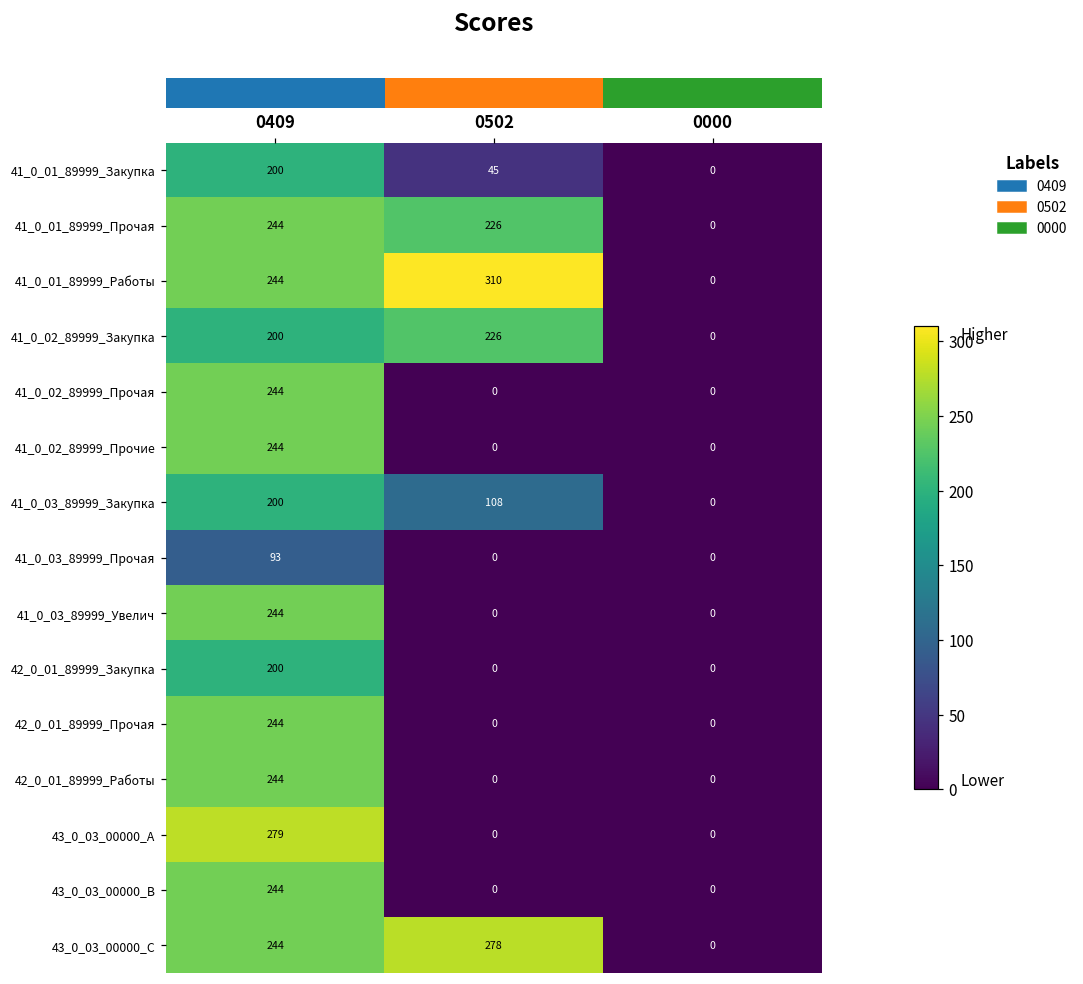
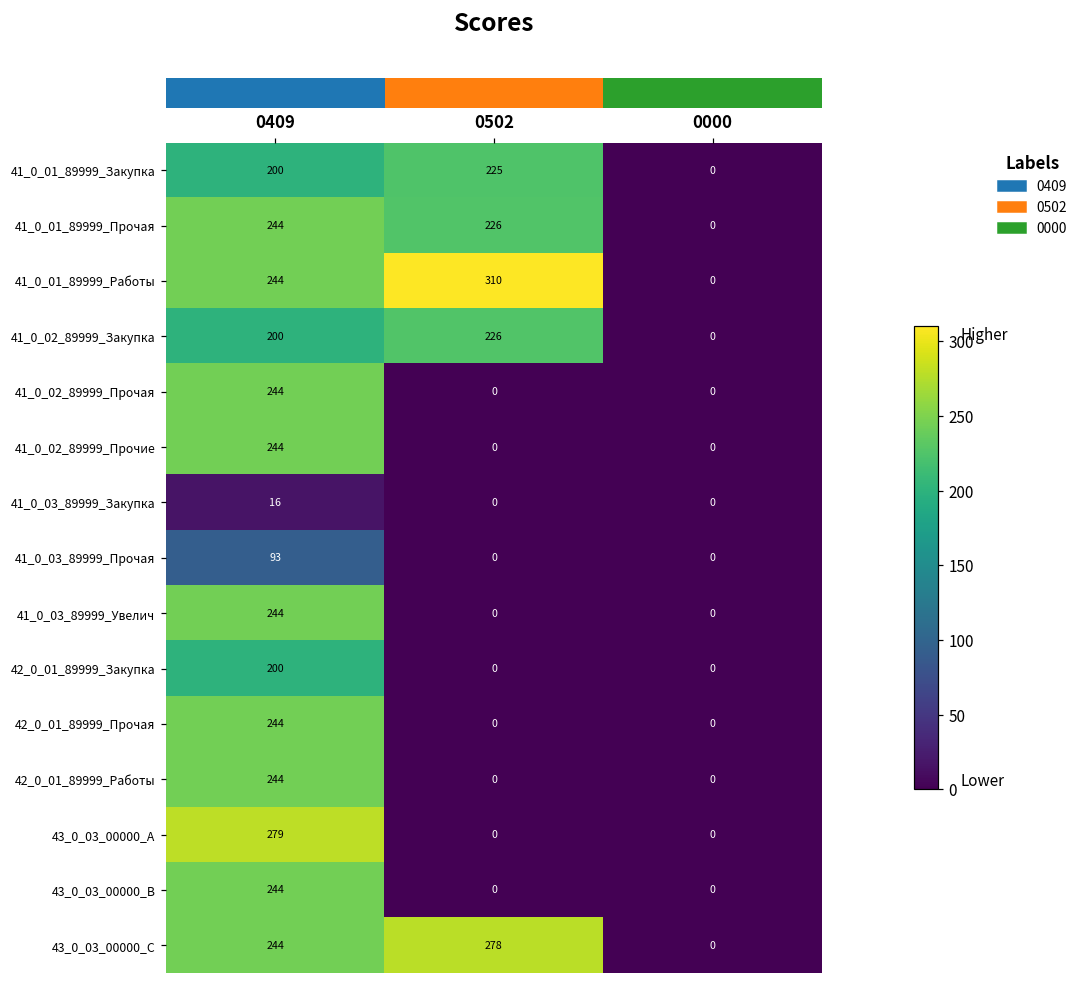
  {
    "41_0_01_89999_Закупка": {
      "0409": 200,
-     "0502": 45,
+     "0502": 225,
      "0000": 0
    },
    "41_0_01_89999_Прочая": {
      "0409": 244,
      "0502": 226,
      "0000": 0
    },
    "41_0_01_89999_Работы": {
      "0409": 244,
      "0502": 310,
      "0000": 0
    },
    "41_0_02_89999_Закупка": {
      "0409": 200,
      "0502": 226,
      "0000": 0
    },
    "41_0_02_89999_Прочая": {
      "0409": 244,
      "0502": 0,
      "0000": 0
    },
    "41_0_02_89999_Прочие": {
      "0409": 244,
      "0502": 0,
      "0000": 0
    },
    "41_0_03_89999_Закупка": {
-     "0409": 200,
-     "0502": 108,
+     "0409": 16,
+     "0502": 0,
      "0000": 0
    },
    "41_0_03_89999_Прочая": {
      "0409": 93,
      "0502": 0,
      "0000": 0
    },
    "41_0_03_89999_Увелич": {
      "0409": 244,
      "0502": 0,
      "0000": 0
    },
    "42_0_01_89999_Закупка": {
      "0409": 200,
      "0502": 0,
      "0000": 0
    },
    "42_0_01_89999_Прочая": {
      "0409": 244,
      "0502": 0,
      "0000": 0
    },
    "42_0_01_89999_Работы": {
      "0409": 244,
      "0502": 0,
      "0000": 0
    },
    "43_0_03_00000_A": {
      "0409": 279,
      "0502": 0,
      "0000": 0
    },
    "43_0_03_00000_B": {
      "0409": 244,
      "0502": 0,
      "0000": 0
    },
    "43_0_03_00000_C": {
      "0409": 244,
      "0502": 278,
      "0000": 0
    }
  }
